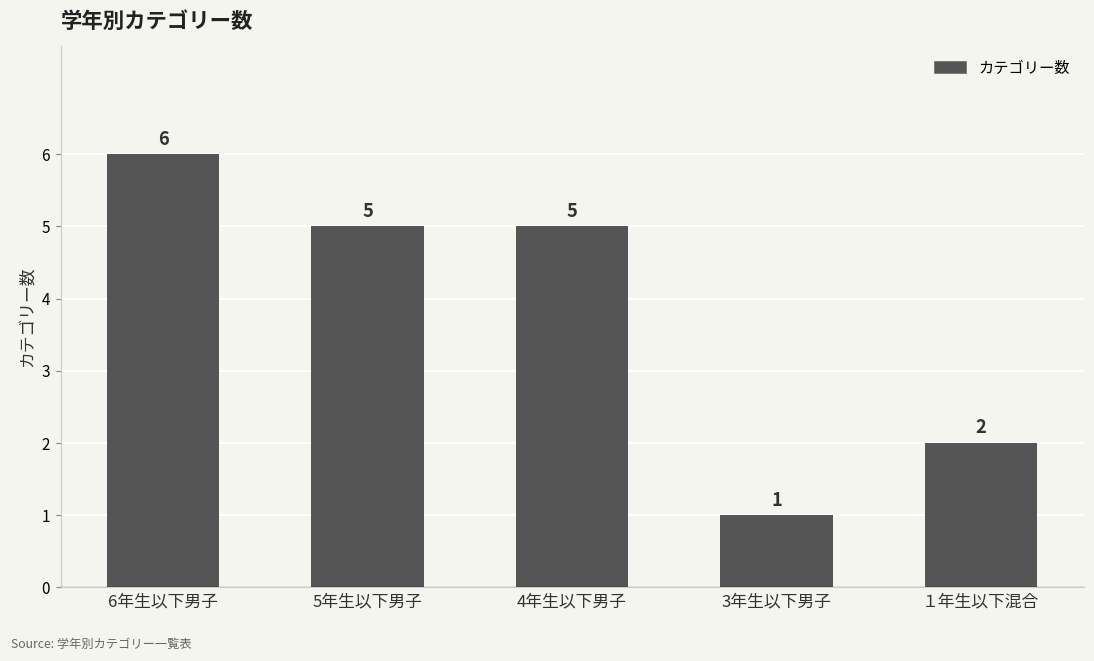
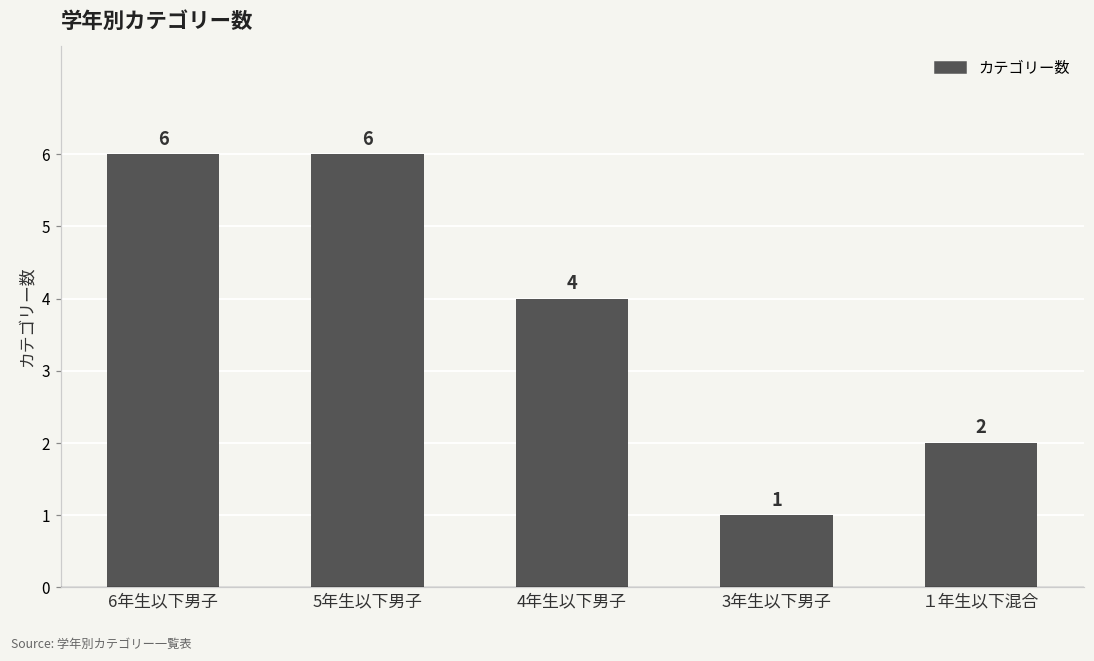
  {
    "6年生以下男子": 6,
-   "5年生以下男子": 5,
-   "4年生以下男子": 5,
+   "5年生以下男子": 6,
+   "4年生以下男子": 4,
    "3年生以下男子": 1,
    "１年生以下混合": 2
  }
